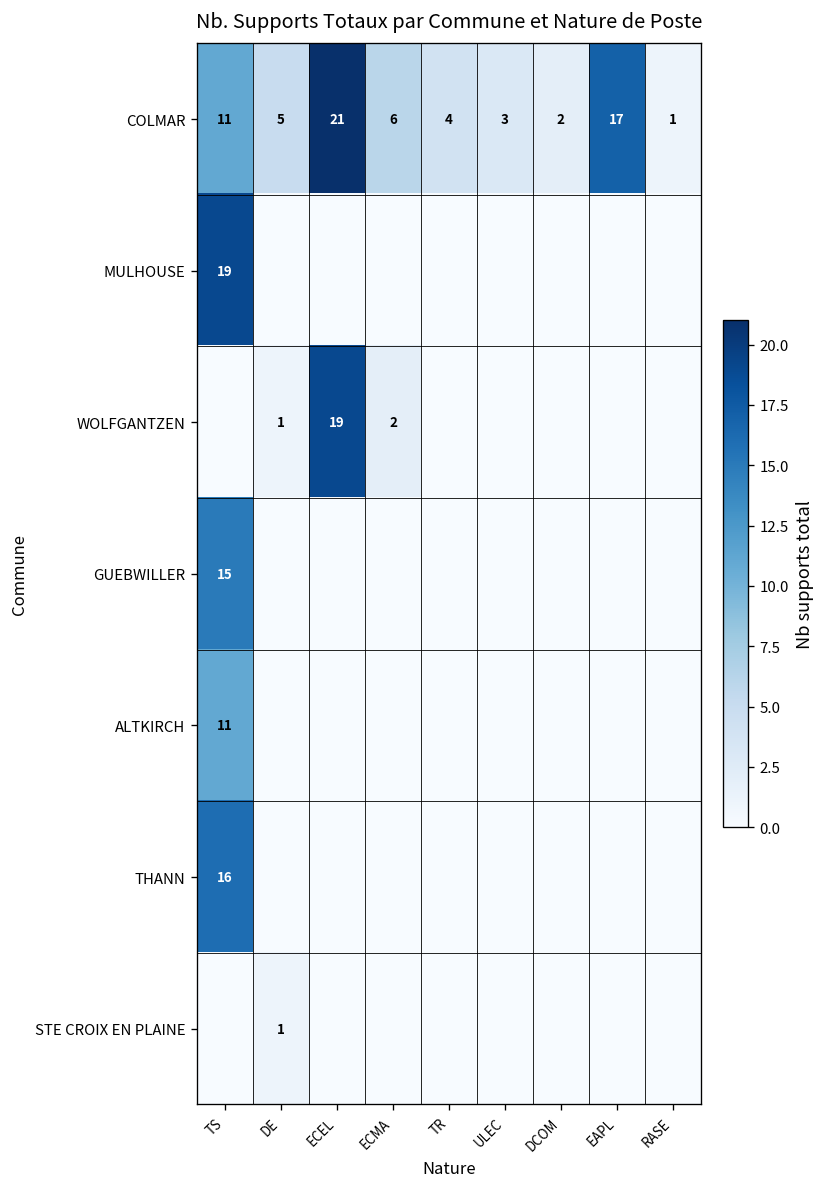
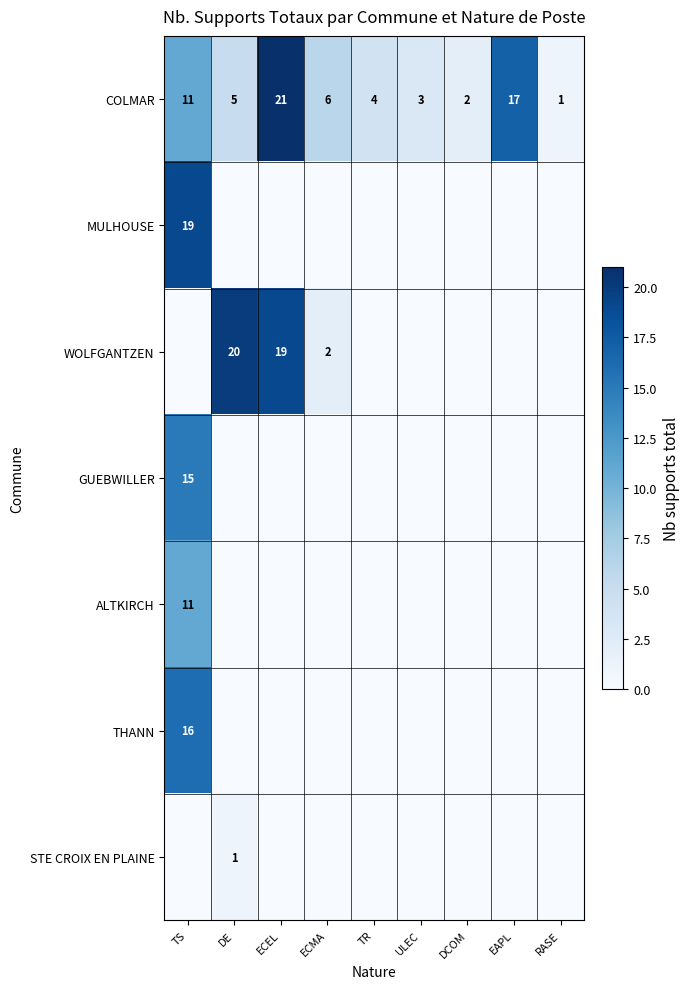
  {
    "COLMAR": {
      "TS": 11,
      "DE": 5,
      "ECEL": 21,
      "ECMA": 6,
      "TR": 4,
      "ULEC": 3,
      "DCOM": 2,
      "EAPL": 17,
      "RASE": 1
    },
    "MULHOUSE": {
      "TS": 19
    },
    "WOLFGANTZEN": {
-     "DE": 1,
+     "DE": 20,
      "ECEL": 19,
      "ECMA": 2
    },
    "GUEBWILLER": {
      "TS": 15
    },
    "ALTKIRCH": {
      "TS": 11
    },
    "THANN": {
      "TS": 16
    },
    "STE CROIX EN PLAINE": {
      "DE": 1
    }
  }
